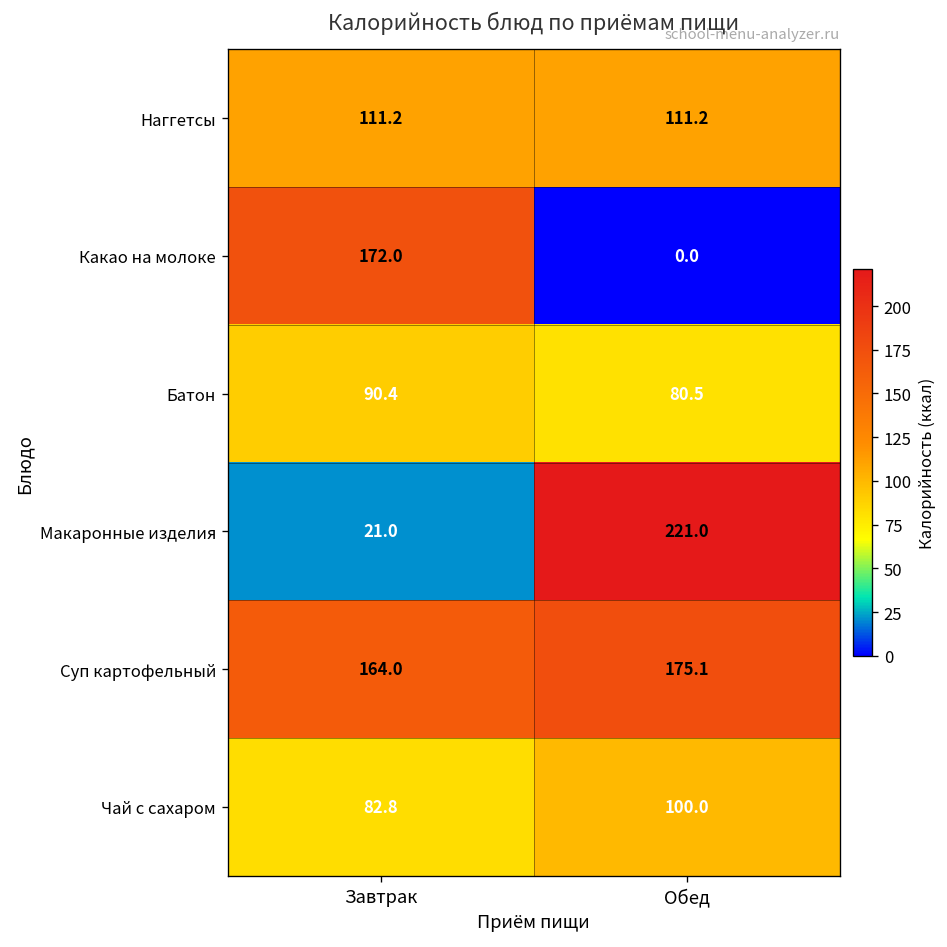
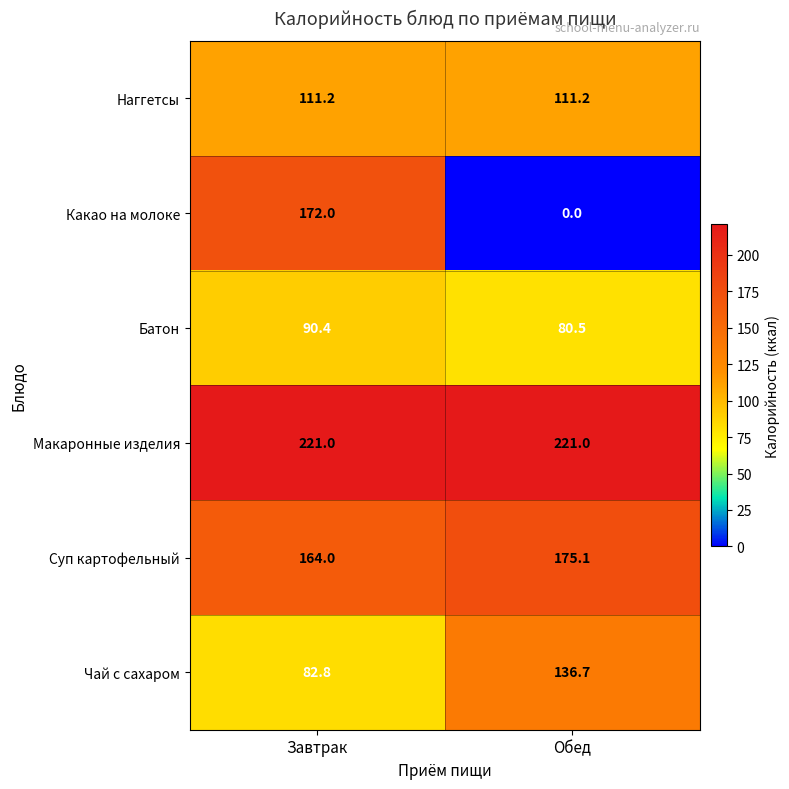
  {
    "Наггетсы": {
      "Завтрак": 111.2,
      "Обед": 111.2
    },
    "Какао на молоке": {
      "Завтрак": 172.0,
      "Обед": 0.0
    },
    "Батон": {
      "Завтрак": 90.4,
      "Обед": 80.5
    },
    "Макаронные изделия": {
-     "Завтрак": 21.0,
+     "Завтрак": 221.0,
      "Обед": 221.0
    },
    "Суп картофельный": {
      "Завтрак": 164.0,
      "Обед": 175.1
    },
    "Чай с сахаром": {
      "Завтрак": 82.8,
-     "Обед": 100.0
+     "Обед": 136.7
    }
  }
